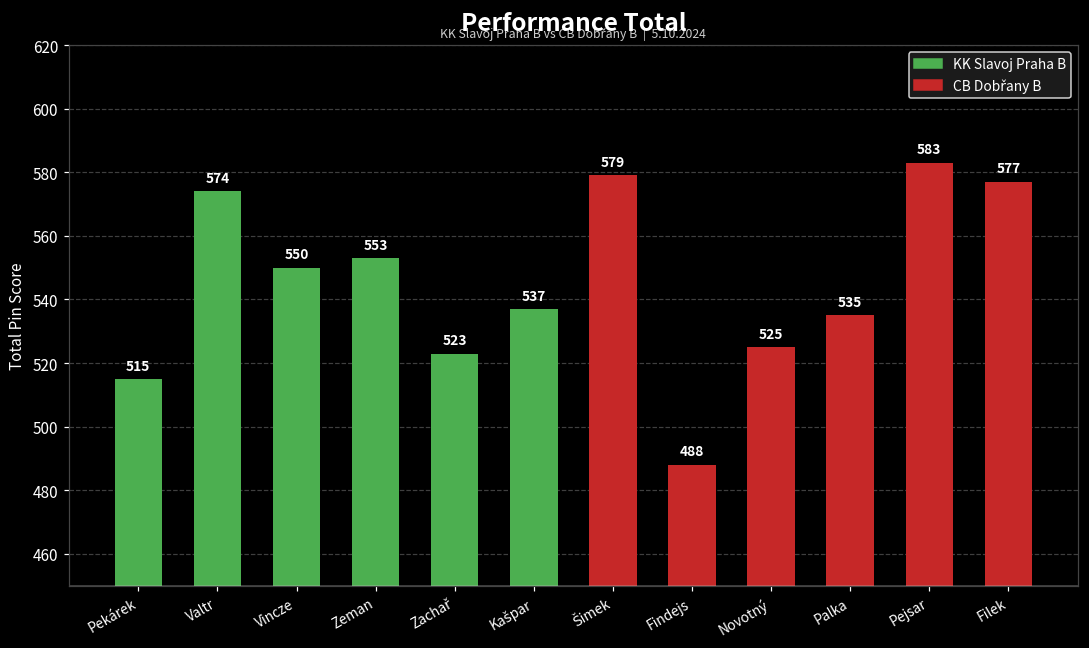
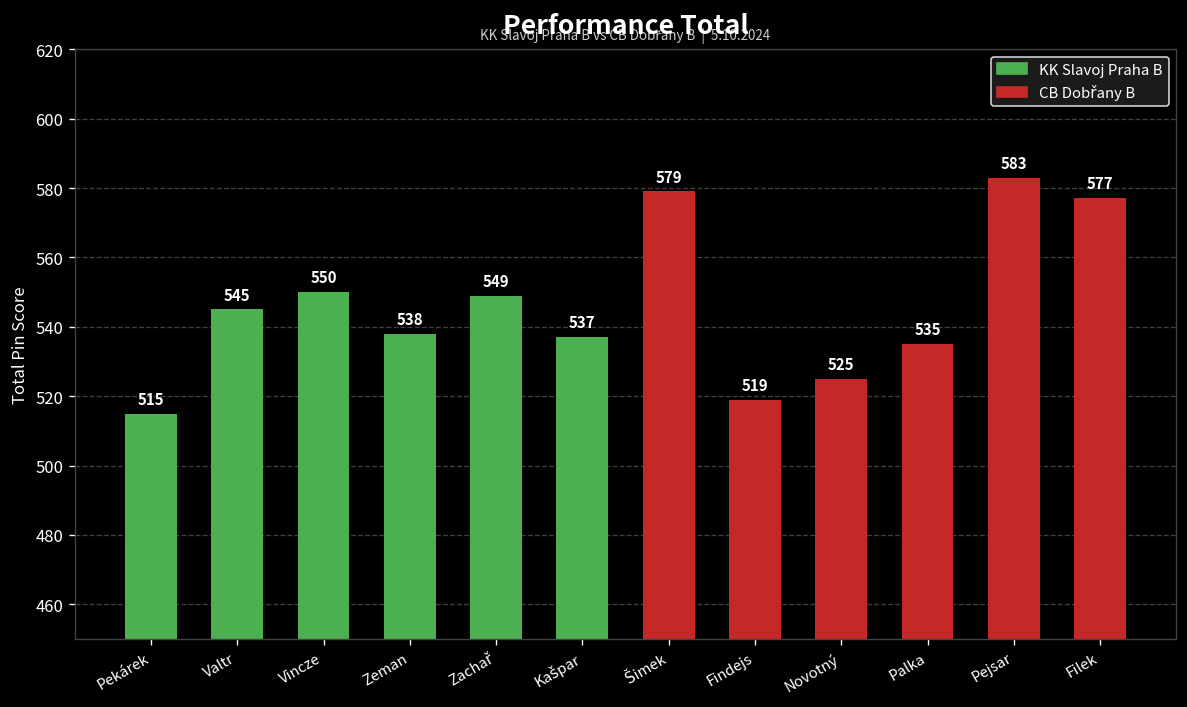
  {
    "Pekárek": 515,
-   "Valtr": 574,
+   "Valtr": 545,
    "Vincze": 550,
-   "Zeman": 553,
-   "Zachař": 523,
+   "Zeman": 538,
+   "Zachař": 549,
    "Kašpar": 537,
    "Šimek": 579,
-   "Findejs": 488,
+   "Findejs": 519,
    "Novotný": 525,
    "Palka": 535,
    "Pejsar": 583,
    "Filek": 577
  }
